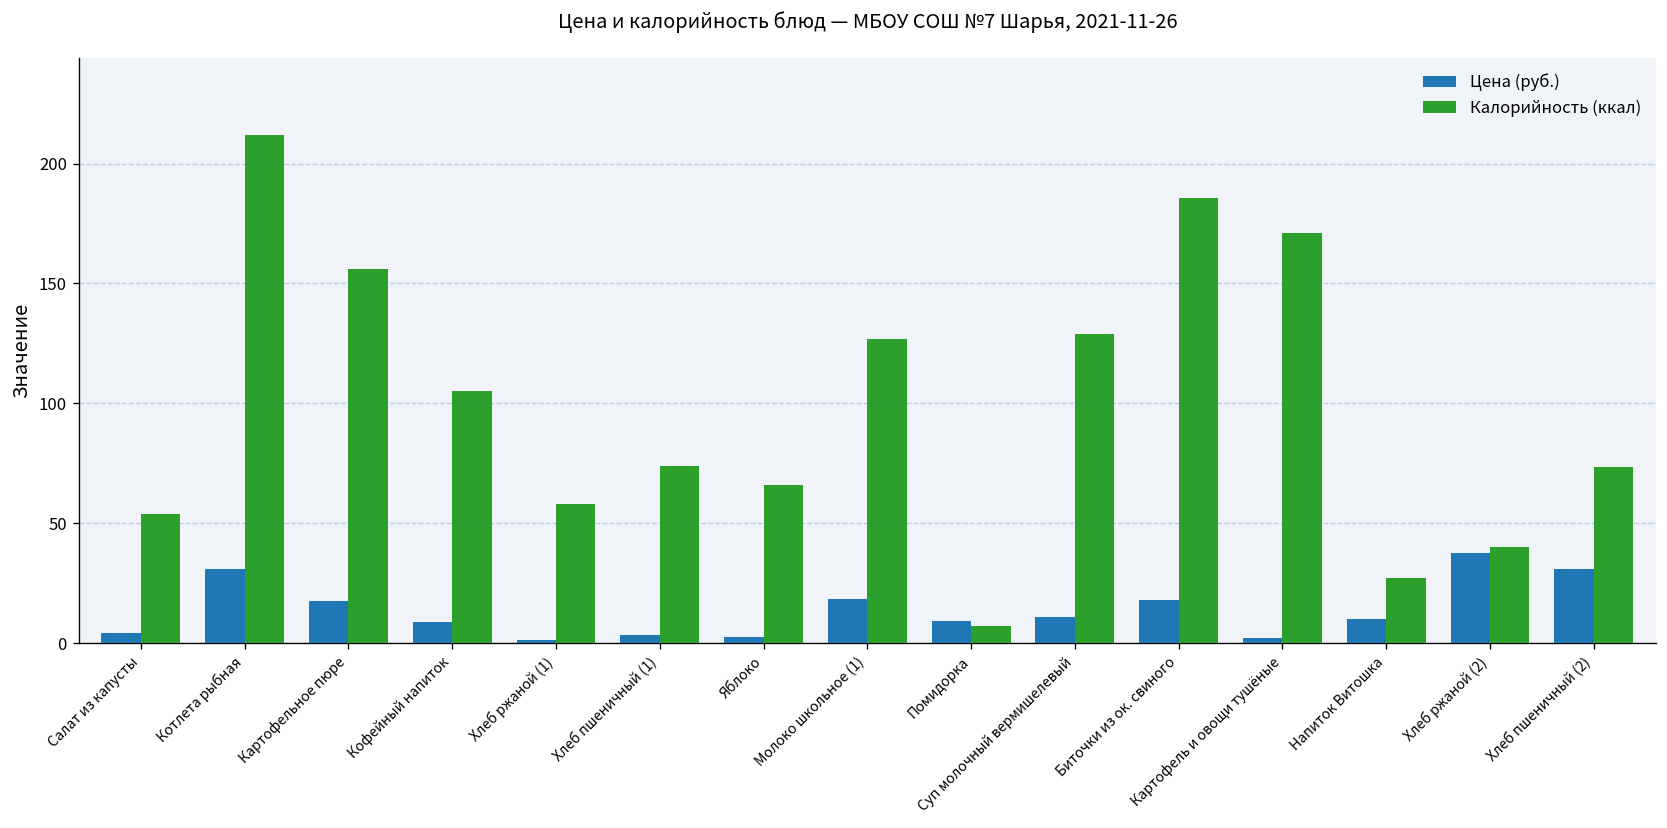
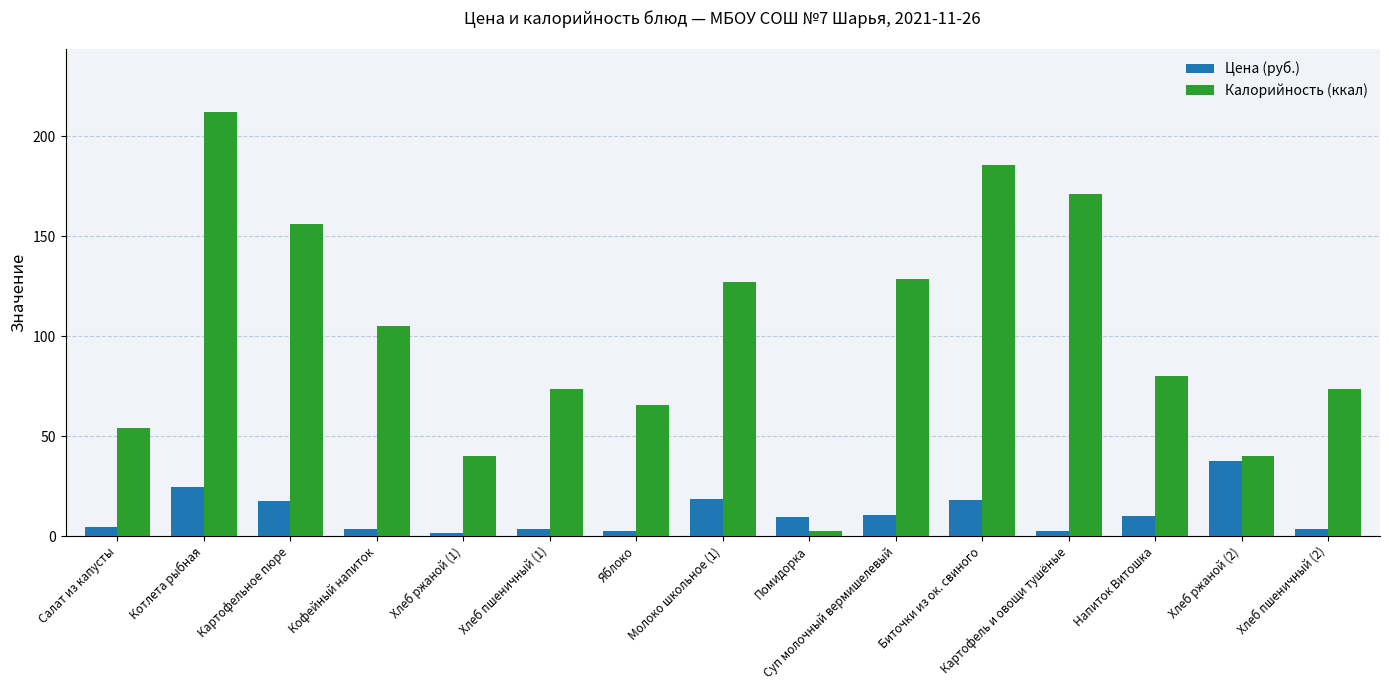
  {
    "Цена (руб.)": {
      "Салат из капусты": 4,
-     "Котлета рыбная": 31,
+     "Котлета рыбная": 25,
      "Картофельное пюре": 17,
-     "Кофейный напиток": 9,
+     "Кофейный напиток": 3,
      "Хлеб ржаной (1)": 1,
      "Хлеб пшеничный (1)": 3,
      "Яблоко": 3,
      "Молоко школьное (1)": 19,
      "Помидорка": 9,
      "Суп молочный вермишелевый": 11,
      "Биточки из ок. свиного": 18,
      "Картофель и овощи тушёные": 2,
      "Напиток Витошка": 10,
      "Хлеб ржаной (2)": 38,
-     "Хлеб пшеничный (2)": 31
+     "Хлеб пшеничный (2)": 3
    },
    "Калорийность (ккал)": {
      "Салат из капусты": 54,
      "Котлета рыбная": 212,
      "Картофельное пюре": 156,
      "Кофейный напиток": 105,
-     "Хлеб ржаной (1)": 58,
+     "Хлеб ржаной (1)": 40,
      "Хлеб пшеничный (1)": 74,
      "Яблоко": 66,
      "Молоко школьное (1)": 127,
-     "Помидорка": 7,
+     "Помидорка": 3,
      "Суп молочный вермишелевый": 129,
      "Биточки из ок. свиного": 185,
      "Картофель и овощи тушёные": 171,
-     "Напиток Витошка": 27,
+     "Напиток Витошка": 80,
      "Хлеб ржаной (2)": 40,
      "Хлеб пшеничный (2)": 74
    }
  }
